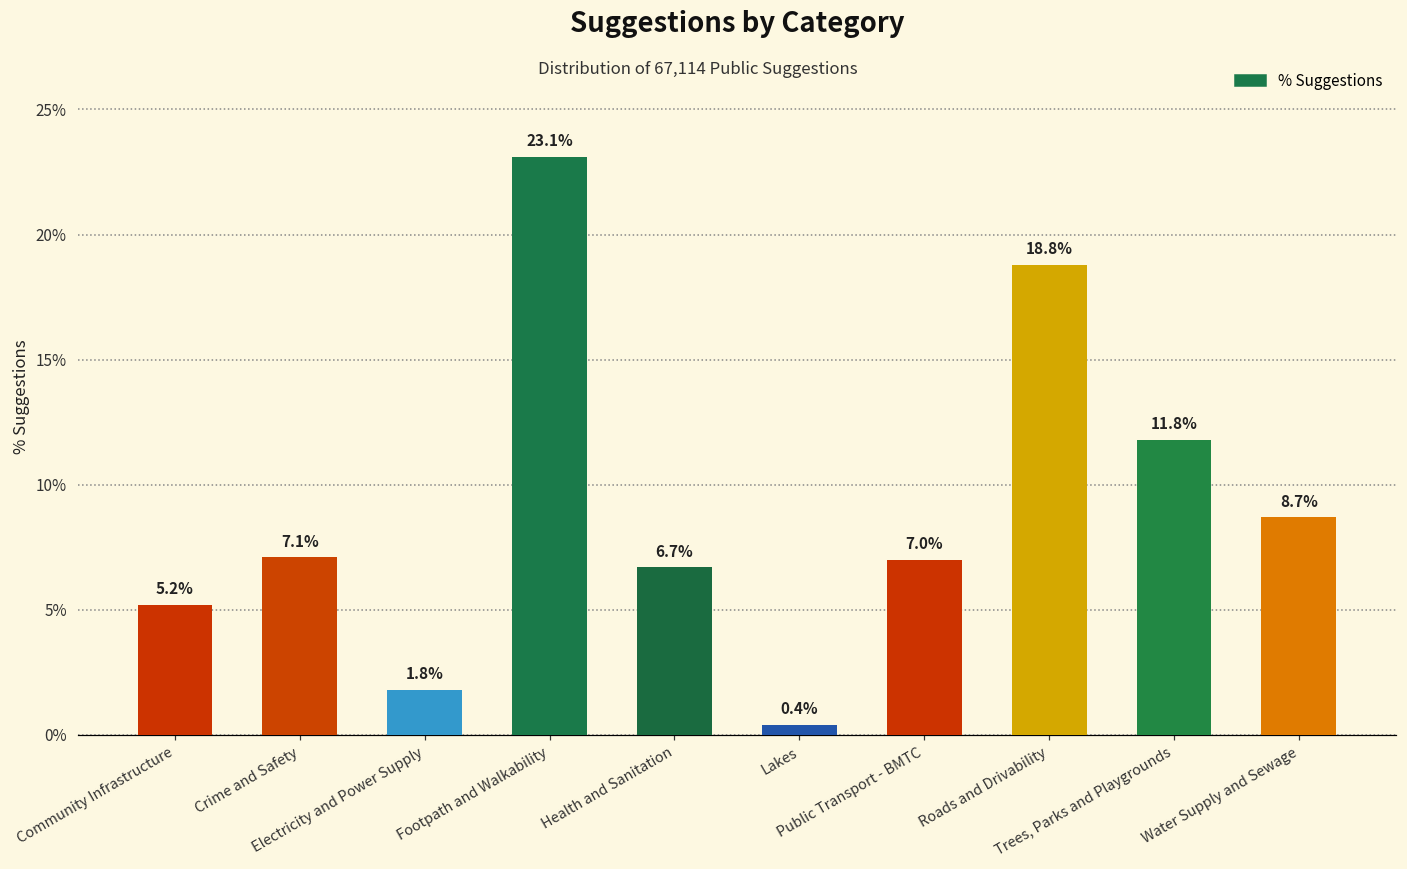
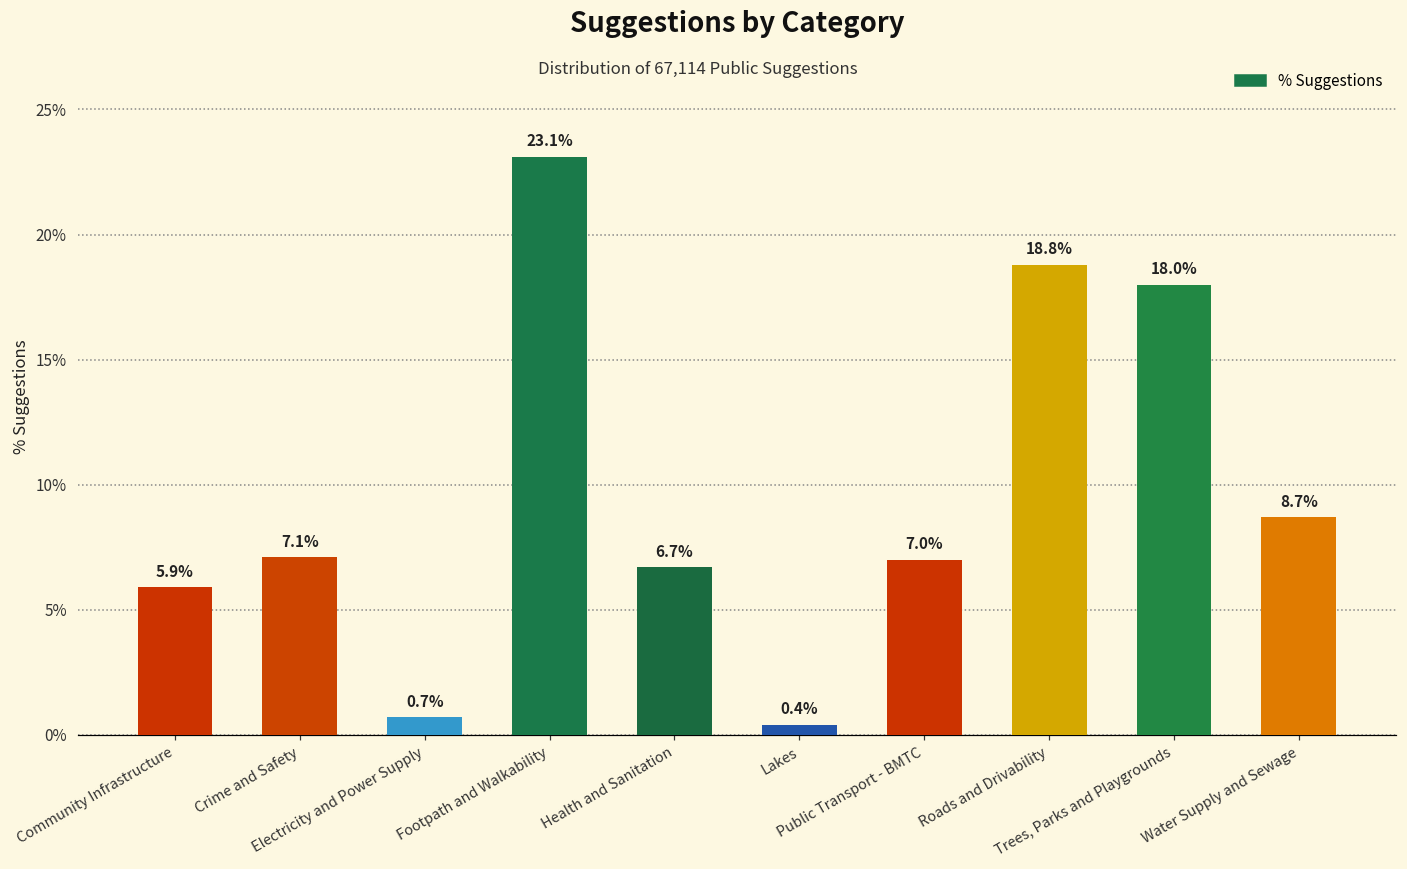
  {
-   "Community Infrastructure": "5.2%",
+   "Community Infrastructure": "5.9%",
    "Crime and Safety": "7.1%",
-   "Electricity and Power Supply": "1.8%",
+   "Electricity and Power Supply": "0.7%",
    "Footpath and Walkability": "23.1%",
    "Health and Sanitation": "6.7%",
    "Lakes": "0.4%",
    "Public Transport - BMTC": "7.0%",
    "Roads and Drivability": "18.8%",
-   "Trees, Parks and Playgrounds": "11.8%",
+   "Trees, Parks and Playgrounds": "18.0%",
    "Water Supply and Sewage": "8.7%"
  }
